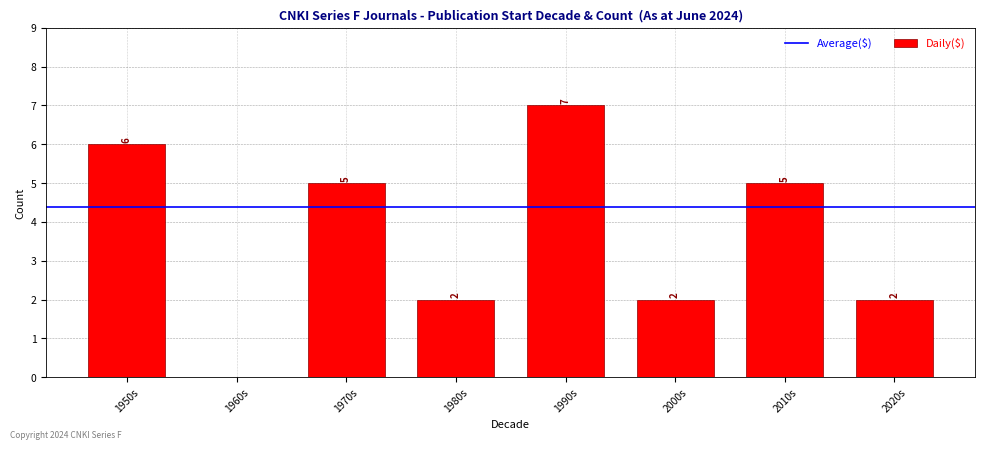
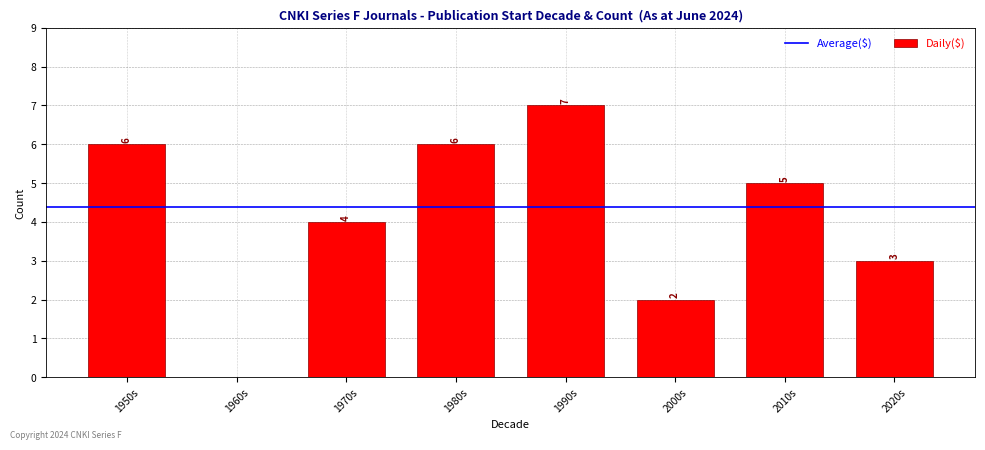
  {
    "1950s": 6,
-   "1970s": 5,
-   "1980s": 2,
+   "1970s": 4,
+   "1980s": 6,
    "1990s": 7,
    "2000s": 2,
    "2010s": 5,
-   "2020s": 2
+   "2020s": 3
  }
